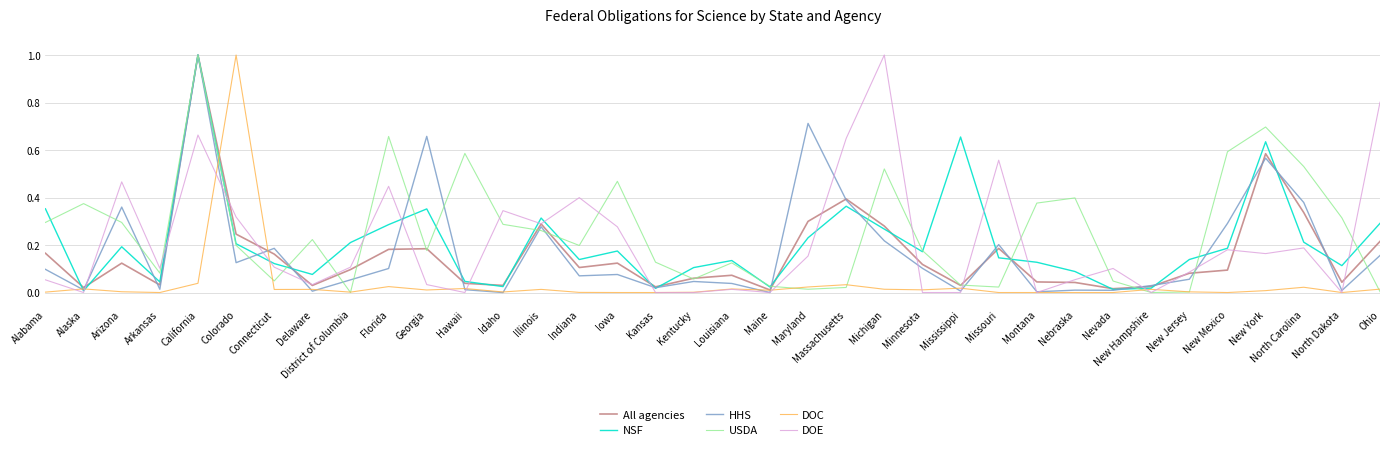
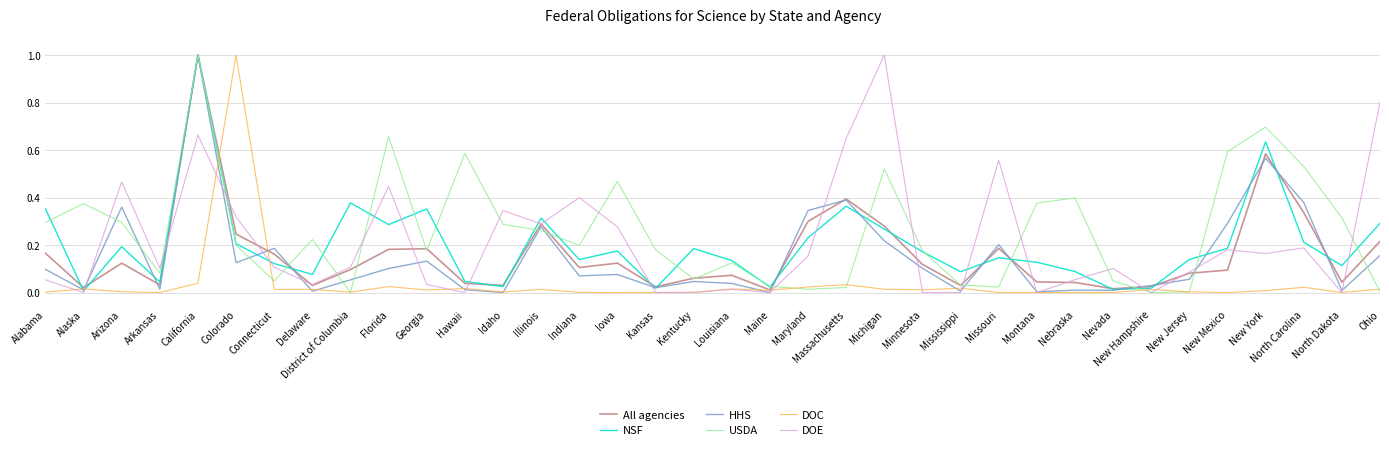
  {
    "All agencies": {
      "Alabama": 0.17,
      "Arizona": 0.12,
      "Arkansas": 0.03,
      "Colorado": 0.25,
      "Connecticut": 0.16,
      "Florida": 0.18,
      "Indiana": 0.11,
      "Iowa": 0.12,
      "Louisiana": 0.07,
      "Maryland": 0.30,
      "Michigan": 0.28,
      "Minnesota": 0.12,
      "Missouri": 0.19,
      "Montana": 0.04,
      "Nebraska": 0.04,
      "New Mexico": 0.09,
      "New York": 0.58,
      "North Carolina": 0.34,
      "North Dakota": 0.04,
      "Ohio": 0.22
    },
    "NSF": {
      "Alabama": 0.35,
      "Arizona": 0.19,
      "Arkansas": 0.04,
      "Connecticut": 0.12,
      "Delaware": 0.08,
-     "District of Columbia": 0.21,
+     "District of Columbia": 0.38,
      "Florida": 0.29,
      "Georgia": 0.35,
      "Illinois": 0.31,
      "Indiana": 0.14,
      "Iowa": 0.17,
-     "Kentucky": 0.11,
+     "Kentucky": 0.19,
      "Maryland": 0.23,
      "Massachusetts": 0.36,
      "Michigan": 0.27,
-     "Mississippi": 0.65,
+     "Mississippi": 0.09,
      "Missouri": 0.15,
      "Montana": 0.13,
      "Nebraska": 0.09,
      "New Jersey": 0.14,
      "New York": 0.63,
      "North Carolina": 0.21,
      "North Dakota": 0.11,
      "Ohio": 0.29
    },
    "HHS": {
      "Alabama": 0.10,
      "Arizona": 0.36,
      "Arkansas": 0.01,
      "Colorado": 0.13,
      "Connecticut": 0.19,
      "District of Columbia": 0.05,
      "Florida": 0.10,
-     "Georgia": 0.66,
+     "Georgia": 0.13,
      "Illinois": 0.28,
      "Indiana": 0.07,
      "Iowa": 0.08,
      "Louisiana": 0.04,
-     "Maryland": 0.71,
+     "Maryland": 0.35,
      "Michigan": 0.22,
      "Minnesota": 0.10,
      "Missouri": 0.20,
      "New Jersey": 0.06,
      "New Mexico": 0.29,
      "New York": 0.57,
      "North Carolina": 0.38,
      "Ohio": 0.16
    },
    "USDA": {
      "Alabama": 0.30,
      "Alaska": 0.37,
      "Arizona": 0.30,
      "Arkansas": 0.08,
      "Connecticut": 0.05,
      "Delaware": 0.22,
      "Florida": 0.66,
      "Hawaii": 0.59,
      "Idaho": 0.29,
      "Illinois": 0.26,
      "Indiana": 0.20,
      "Iowa": 0.47,
-     "Kansas": 0.13,
+     "Kansas": 0.18,
      "Massachusetts": 0.02,
      "Michigan": 0.52,
      "Missouri": 0.02,
      "Montana": 0.38,
      "Nebraska": 0.40,
      "Nevada": 0.05,
      "New Mexico": 0.59,
      "New York": 0.70,
      "North Carolina": 0.53,
      "North Dakota": 0.31
    },
    "DOC": {
      "Alabama": 0.00,
      "Arizona": 0.00,
      "Arkansas": 0.00,
      "California": 0.04,
      "Colorado": 1.00,
      "Connecticut": 0.01,
      "Florida": 0.02,
      "Georgia": 0.01,
      "Illinois": 0.01,
      "Indiana": 0.00,
      "Iowa": 0.00,
      "Massachusetts": 0.03,
      "Michigan": 0.01,
      "Minnesota": 0.01,
      "Mississippi": 0.02,
      "Missouri": 0.00,
      "New Mexico": 0.00,
      "New York": 0.01,
      "North Carolina": 0.02
    },
    "DOE": {
      "Alabama": 0.05,
      "Arizona": 0.47,
      "Arkansas": 0.10,
      "California": 0.66,
      "Colorado": 0.32,
      "Connecticut": 0.11,
      "Florida": 0.45,
      "Georgia": 0.03,
      "Hawaii": 0.00,
      "Idaho": 0.34,
      "Indiana": 0.40,
      "Iowa": 0.28,
      "Maryland": 0.15,
      "Massachusetts": 0.65,
      "Michigan": 1.00,
      "Minnesota": 0.00,
      "Missouri": 0.56,
      "Nebraska": 0.05,
      "Nevada": 0.10,
      "New York": 0.16,
      "North Carolina": 0.19,
      "Ohio": 0.80
    }
  }
